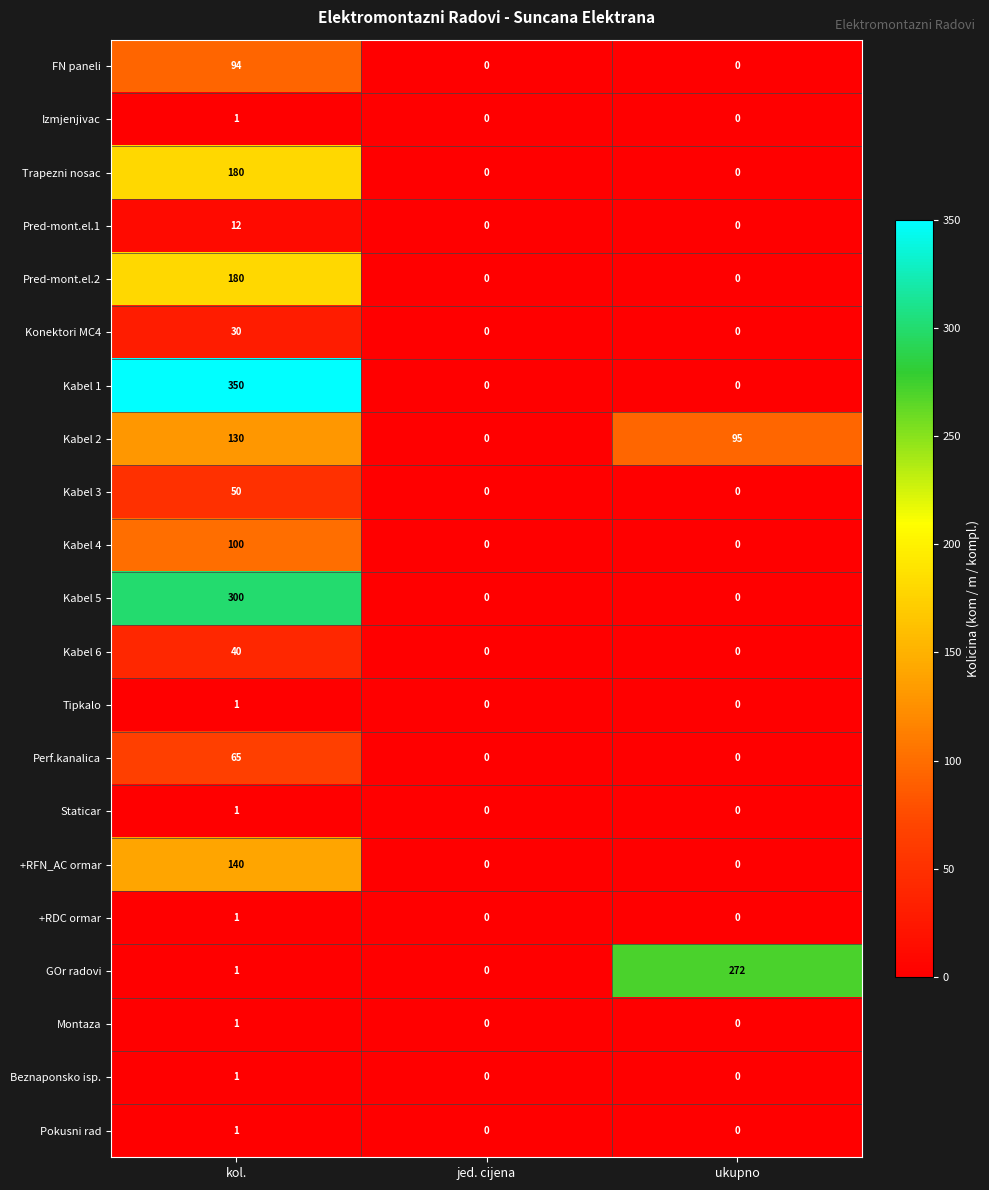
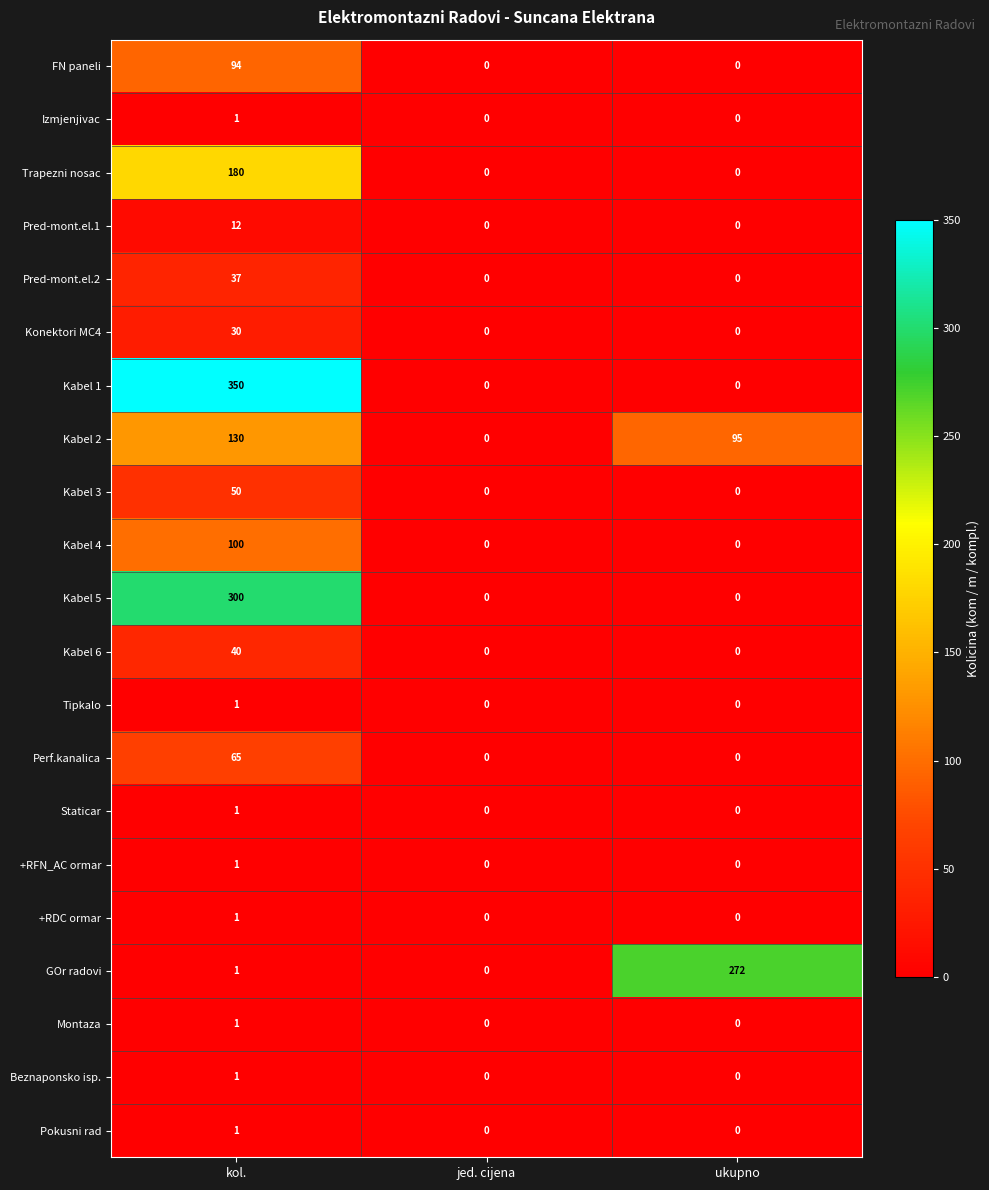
  {
    "FN paneli": {
      "kol.": 94,
      "jed. cijena": 0,
      "ukupno": 0
    },
    "Izmjenjivac": {
      "kol.": 1,
      "jed. cijena": 0,
      "ukupno": 0
    },
    "Trapezni nosac": {
      "kol.": 180,
      "jed. cijena": 0,
      "ukupno": 0
    },
    "Pred-mont.el.1": {
      "kol.": 12,
      "jed. cijena": 0,
      "ukupno": 0
    },
    "Pred-mont.el.2": {
-     "kol.": 180,
+     "kol.": 37,
      "jed. cijena": 0,
      "ukupno": 0
    },
    "Konektori MC4": {
      "kol.": 30,
      "jed. cijena": 0,
      "ukupno": 0
    },
    "Kabel 1": {
      "kol.": 350,
      "jed. cijena": 0,
      "ukupno": 0
    },
    "Kabel 2": {
      "kol.": 130,
      "jed. cijena": 0,
      "ukupno": 95
    },
    "Kabel 3": {
      "kol.": 50,
      "jed. cijena": 0,
      "ukupno": 0
    },
    "Kabel 4": {
      "kol.": 100,
      "jed. cijena": 0,
      "ukupno": 0
    },
    "Kabel 5": {
      "kol.": 300,
      "jed. cijena": 0,
      "ukupno": 0
    },
    "Kabel 6": {
      "kol.": 40,
      "jed. cijena": 0,
      "ukupno": 0
    },
    "Tipkalo": {
      "kol.": 1,
      "jed. cijena": 0,
      "ukupno": 0
    },
    "Perf.kanalica": {
      "kol.": 65,
      "jed. cijena": 0,
      "ukupno": 0
    },
    "Staticar": {
      "kol.": 1,
      "jed. cijena": 0,
      "ukupno": 0
    },
    "+RFN_AC ormar": {
-     "kol.": 140,
+     "kol.": 1,
      "jed. cijena": 0,
      "ukupno": 0
    },
    "+RDC ormar": {
      "kol.": 1,
      "jed. cijena": 0,
      "ukupno": 0
    },
    "GOr radovi": {
      "kol.": 1,
      "jed. cijena": 0,
      "ukupno": 272
    },
    "Montaza": {
      "kol.": 1,
      "jed. cijena": 0,
      "ukupno": 0
    },
    "Beznaponsko isp.": {
      "kol.": 1,
      "jed. cijena": 0,
      "ukupno": 0
    },
    "Pokusni rad": {
      "kol.": 1,
      "jed. cijena": 0,
      "ukupno": 0
    }
  }
